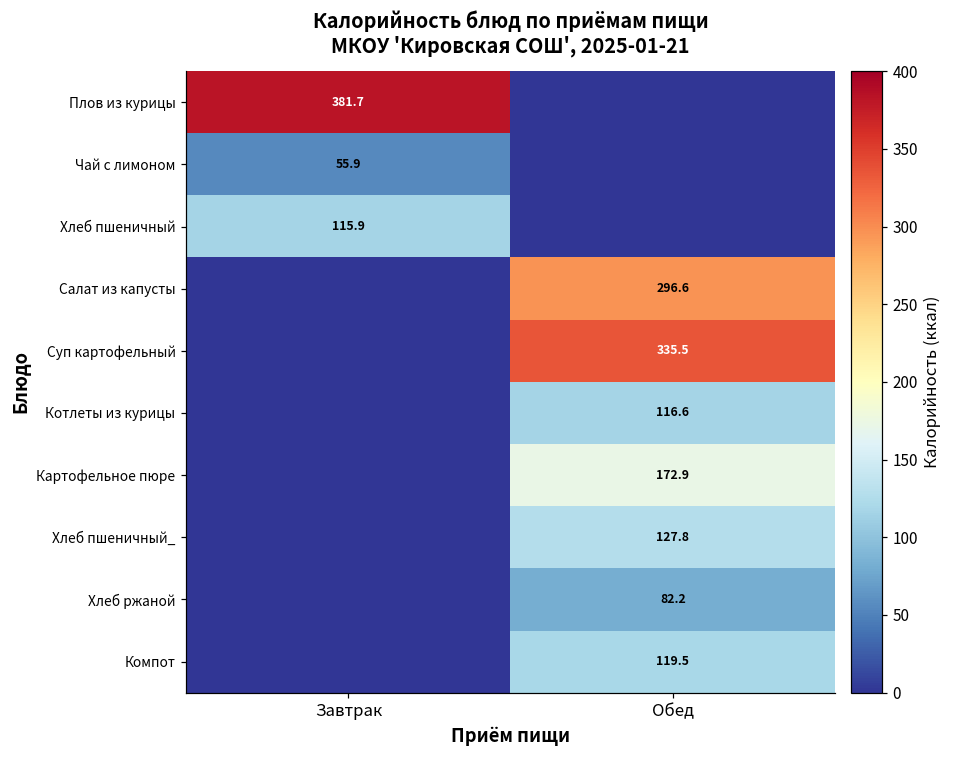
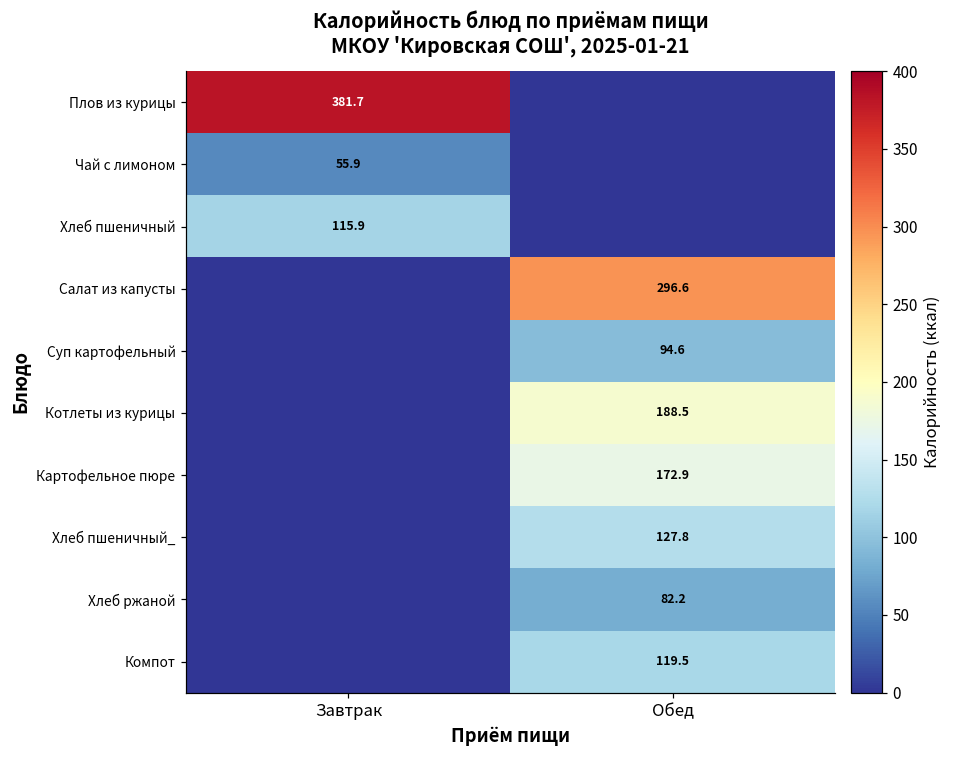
  {
    "Плов из курицы": {
      "Завтрак": 381.7
    },
    "Чай с лимоном": {
      "Завтрак": 55.9
    },
    "Хлеб пшеничный": {
      "Завтрак": 115.9
    },
    "Салат из капусты": {
      "Обед": 296.6
    },
    "Суп картофельный": {
-     "Обед": 335.5
+     "Обед": 94.6
    },
    "Котлеты из курицы": {
-     "Обед": 116.6
+     "Обед": 188.5
    },
    "Картофельное пюре": {
      "Обед": 172.9
    },
    "Хлеб пшеничный_": {
      "Обед": 127.8
    },
    "Хлеб ржаной": {
      "Обед": 82.2
    },
    "Компот": {
      "Обед": 119.5
    }
  }
